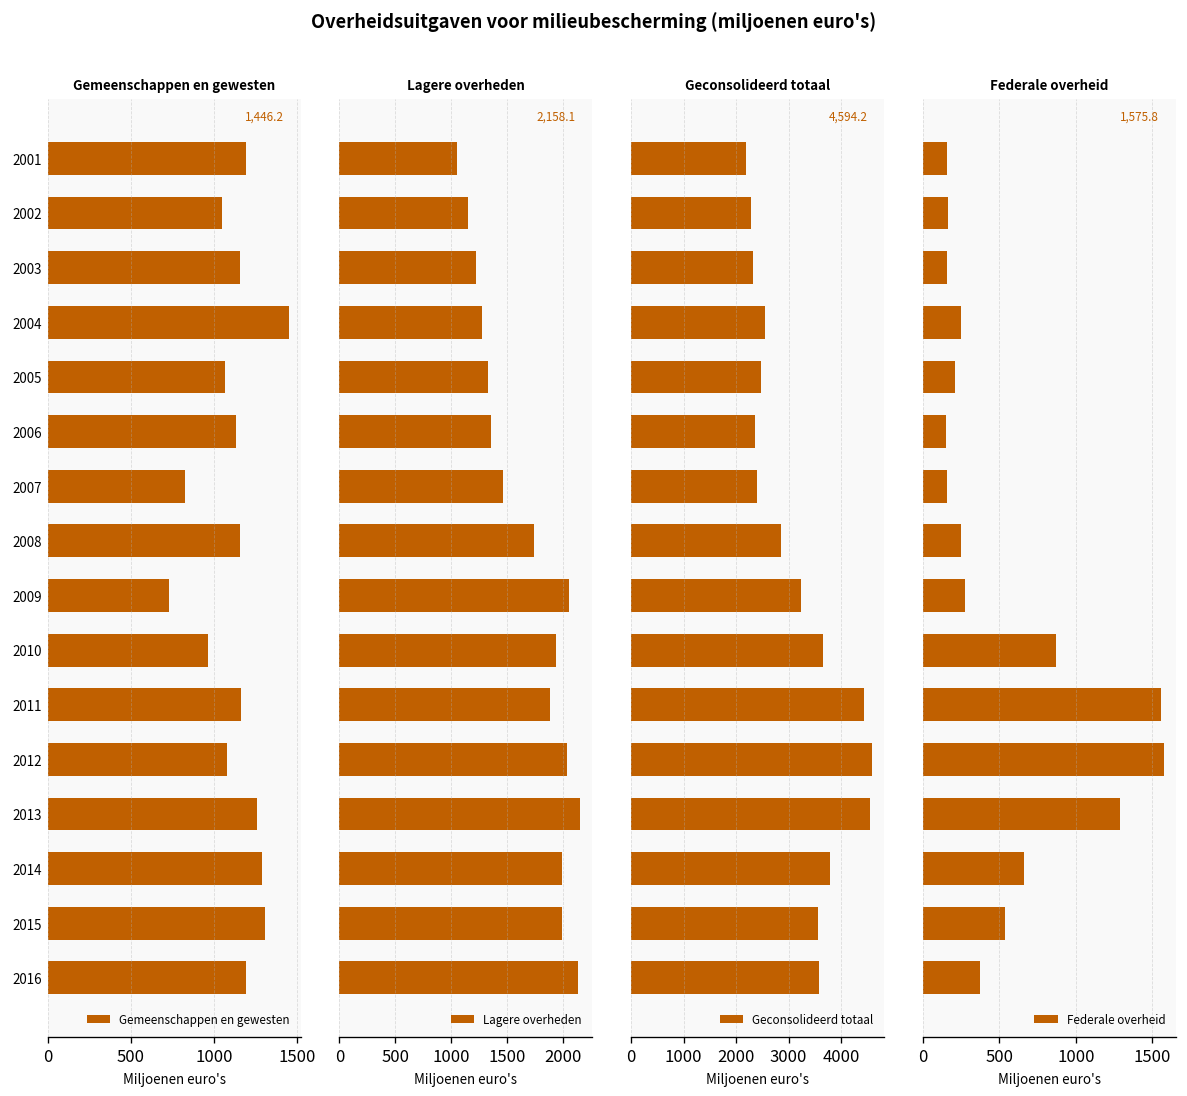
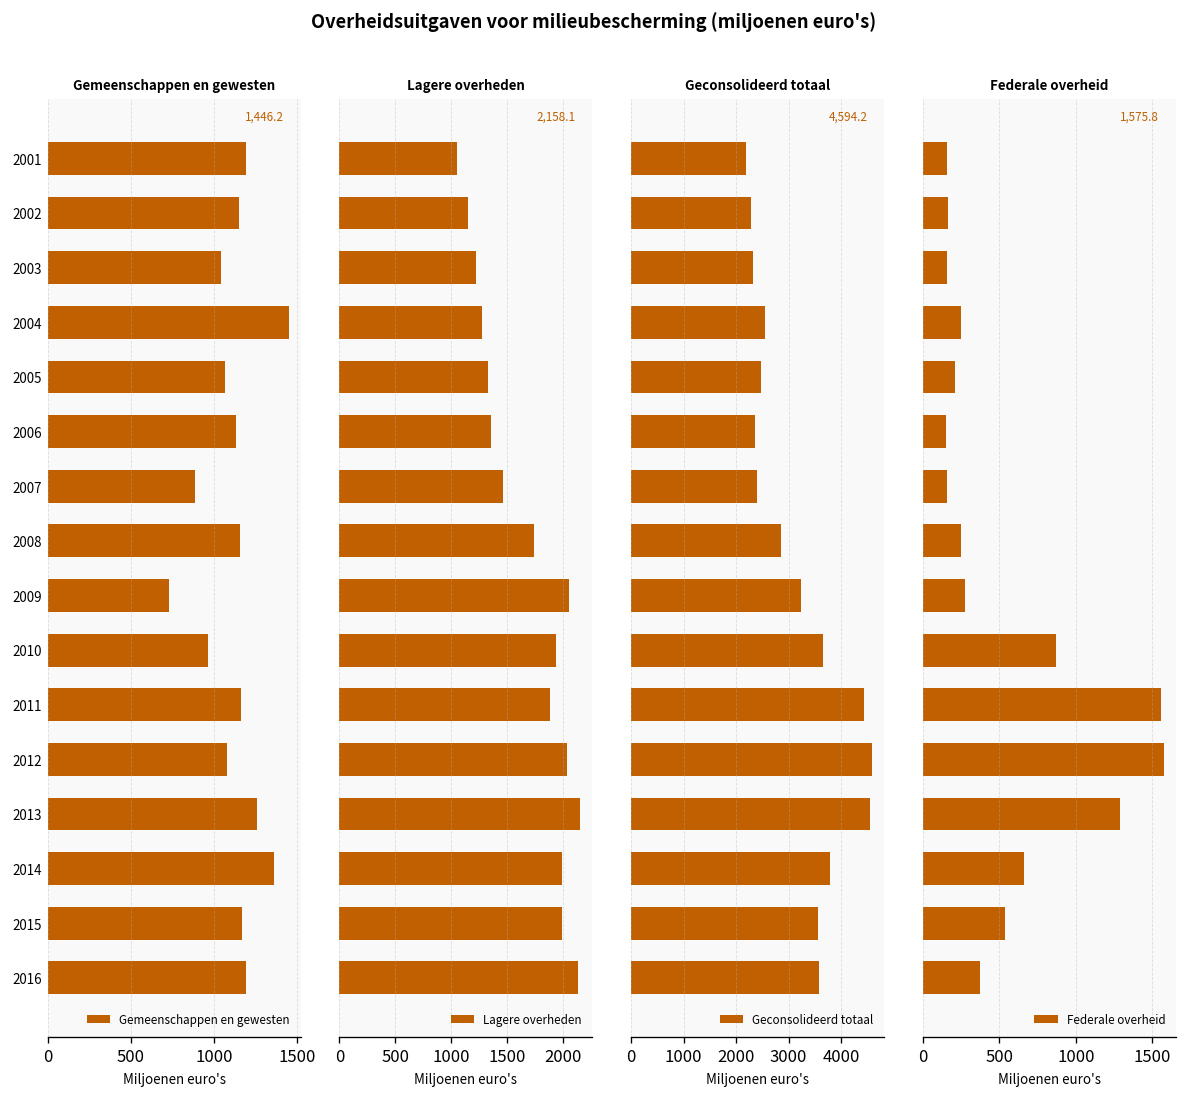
  {
    "Gemeenschappen en gewesten": {
      "2001": 1190,
-     "2002": 1040,
-     "2003": 1150,
+     "2002": 1150,
+     "2003": 1040,
      "2004": 1450,
      "2005": 1060,
      "2006": 1130,
-     "2007": 820,
+     "2007": 880,
      "2008": 1160,
      "2009": 730,
      "2010": 960,
      "2011": 1160,
      "2012": 1080,
      "2013": 1250,
-     "2014": 1290,
-     "2015": 1310,
+     "2014": 1360,
+     "2015": 1170,
      "2016": 1190
    }
  }
